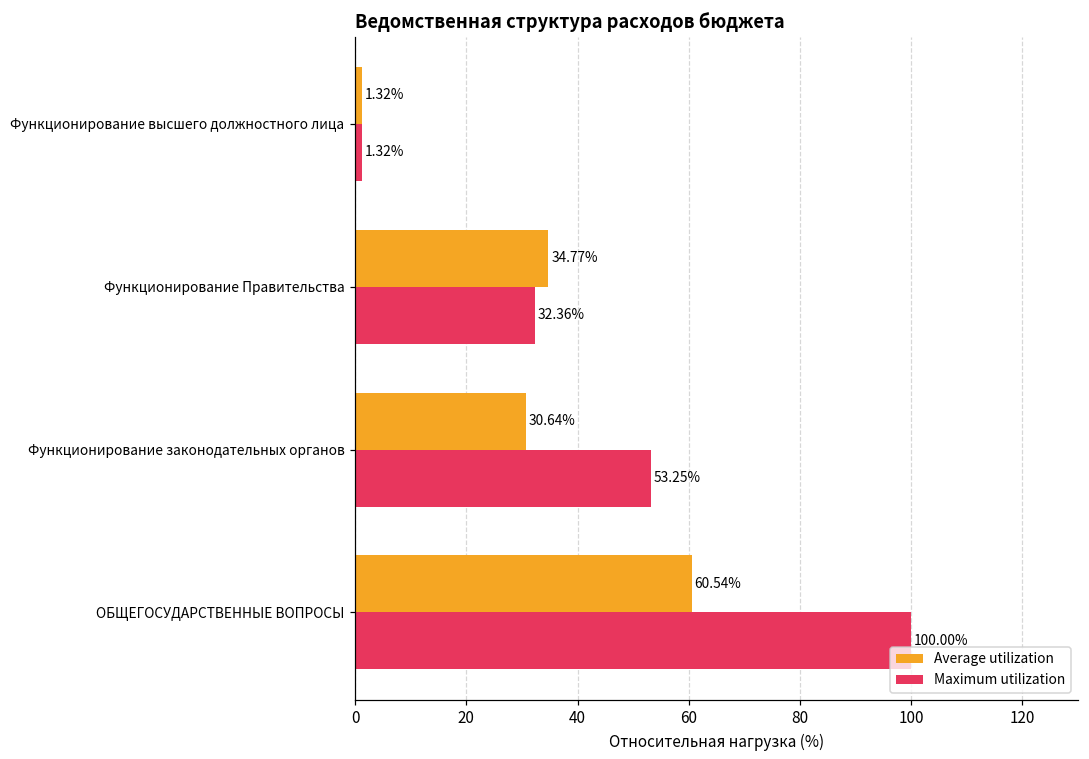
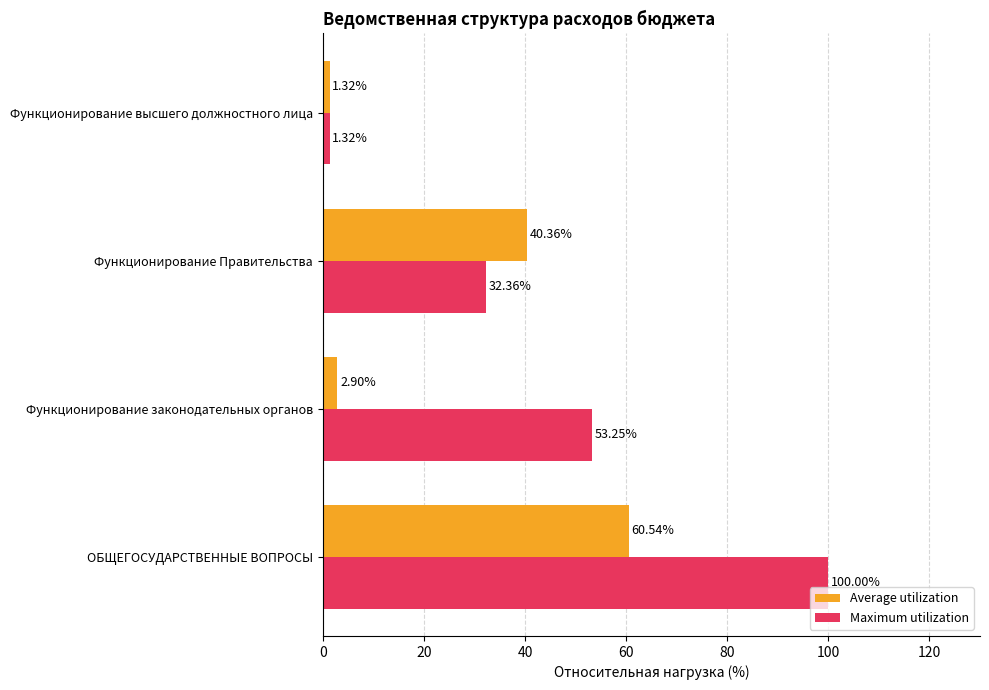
  {
    "Average utilization": {
      "Функционирование высшего должностного лица": "1.32%",
-     "Функционирование Правительства": "34.77%",
-     "Функционирование законодательных органов": "30.64%",
+     "Функционирование Правительства": "40.36%",
+     "Функционирование законодательных органов": "2.90%",
      "ОБЩЕГОСУДАРСТВЕННЫЕ ВОПРОСЫ": "60.54%"
    },
    "Maximum utilization": {
      "Функционирование высшего должностного лица": "1.32%",
      "Функционирование Правительства": "32.36%",
      "Функционирование законодательных органов": "53.25%"
    }
  }
